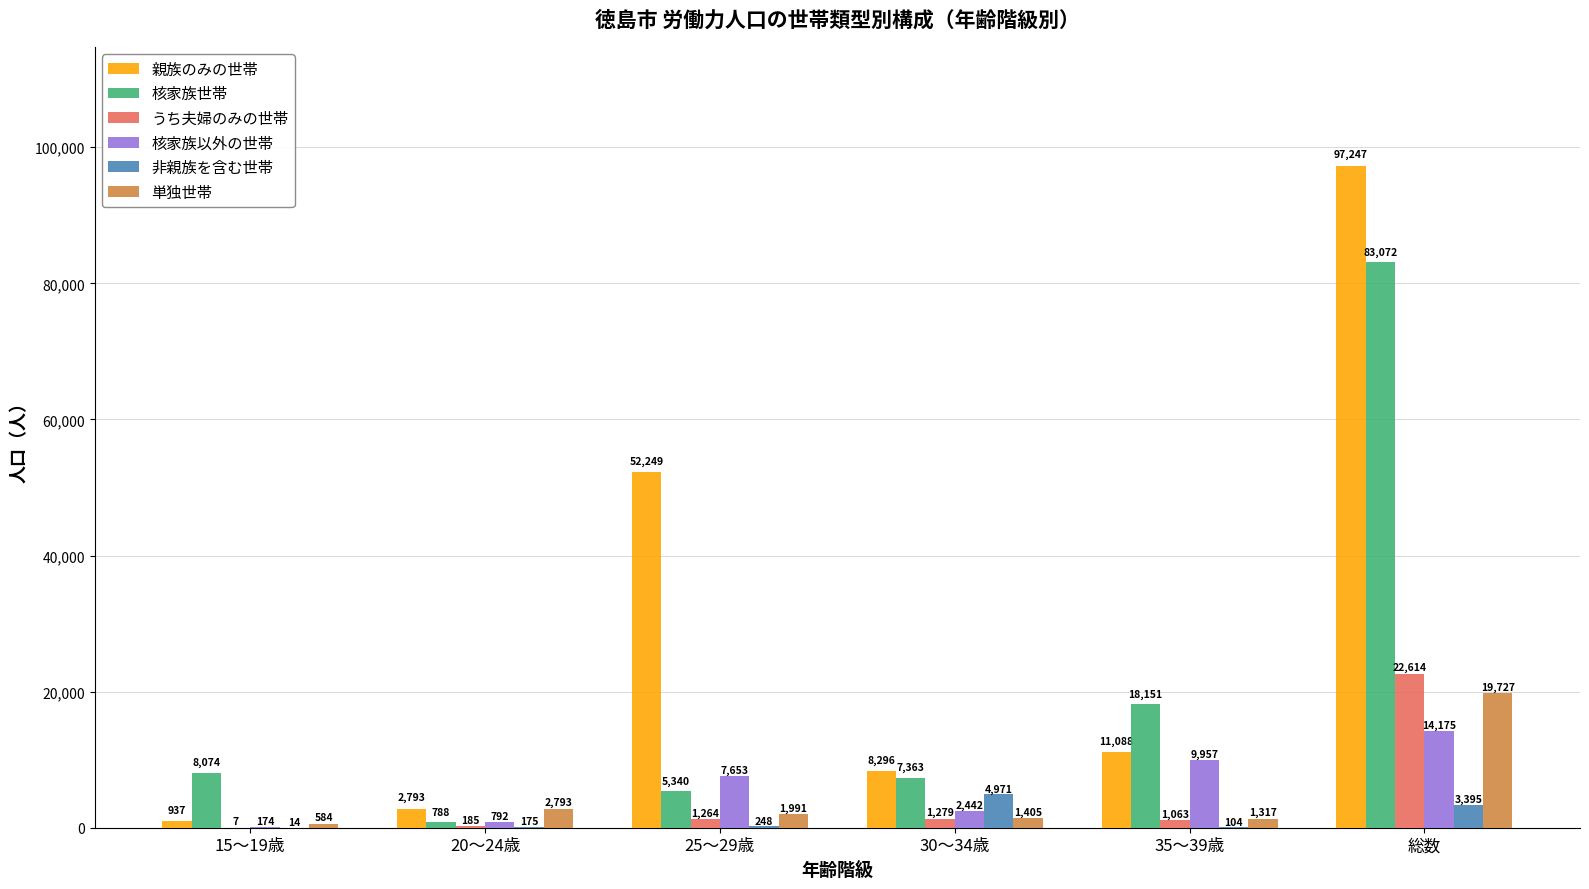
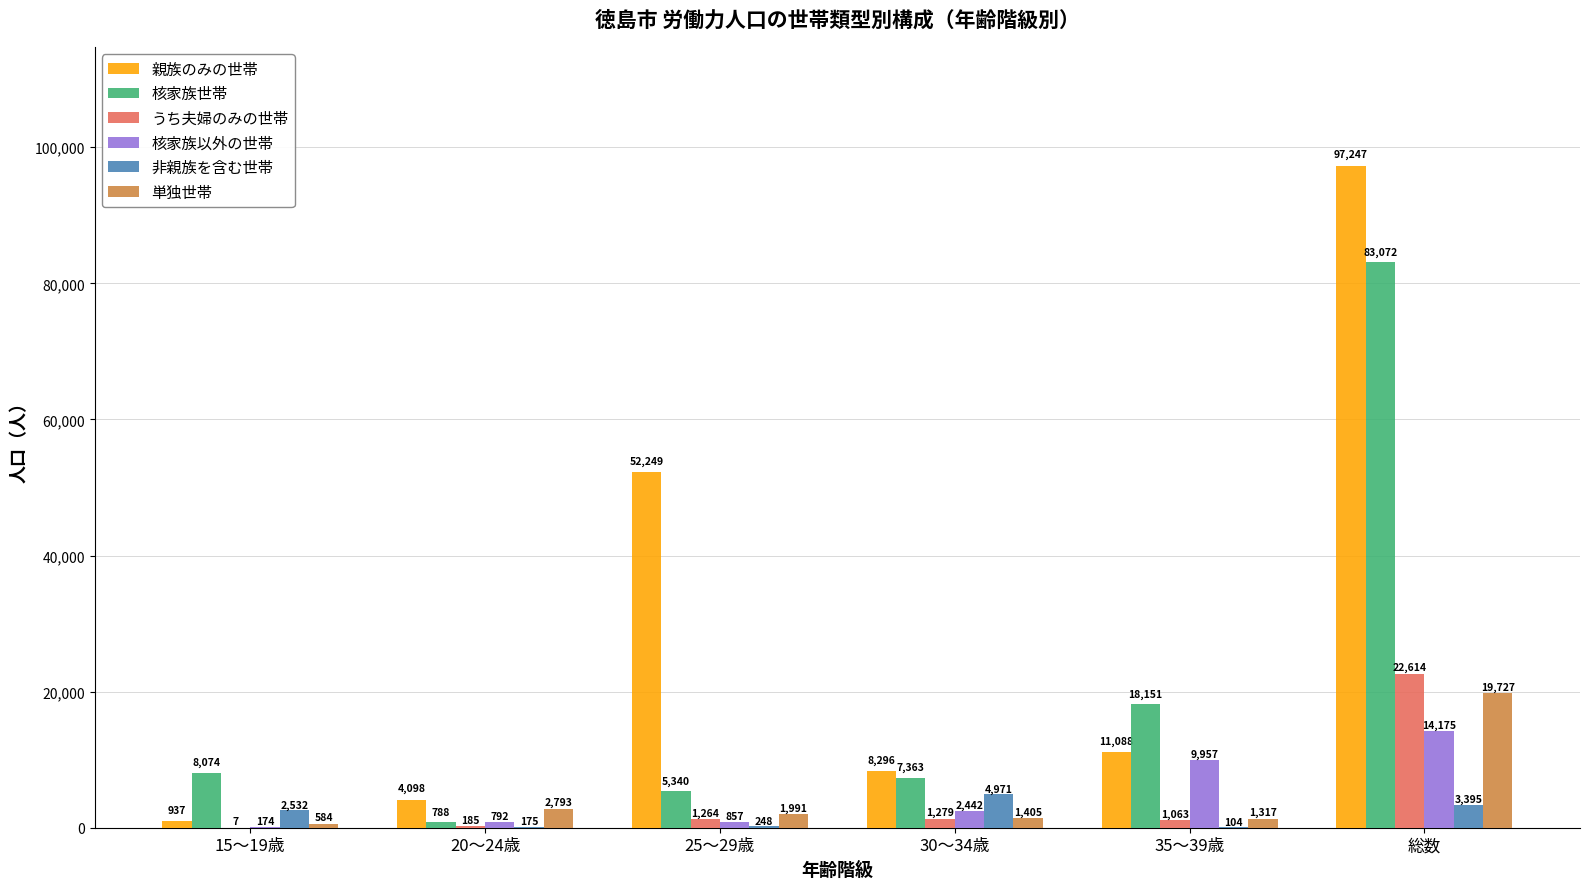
  {
    "親族のみの世帯": {
      "15～19歳": "937",
-     "20～24歳": "2,793",
+     "20～24歳": "4,098",
      "25～29歳": "52,249",
      "30～34歳": "8,296",
      "35～39歳": "11,088",
      "総数": "97,247"
    },
    "核家族世帯": {
      "15～19歳": "8,074",
      "20～24歳": "788",
      "25～29歳": "5,340",
      "30～34歳": "7,363",
      "35～39歳": "18,151",
      "総数": "83,072"
    },
    "核家族以外の世帯": {
      "15～19歳": "174",
      "20～24歳": "792",
-     "25～29歳": "7,653",
+     "25～29歳": "857",
      "30～34歳": "2,442",
      "35～39歳": "9,957",
      "総数": "14,175"
    },
    "非親族を含む世帯": {
-     "15～19歳": "14",
+     "15～19歳": "2,532",
      "20～24歳": "175",
      "25～29歳": "248",
      "30～34歳": "4,971",
      "35～39歳": "104",
      "総数": "3,395"
    }
  }
